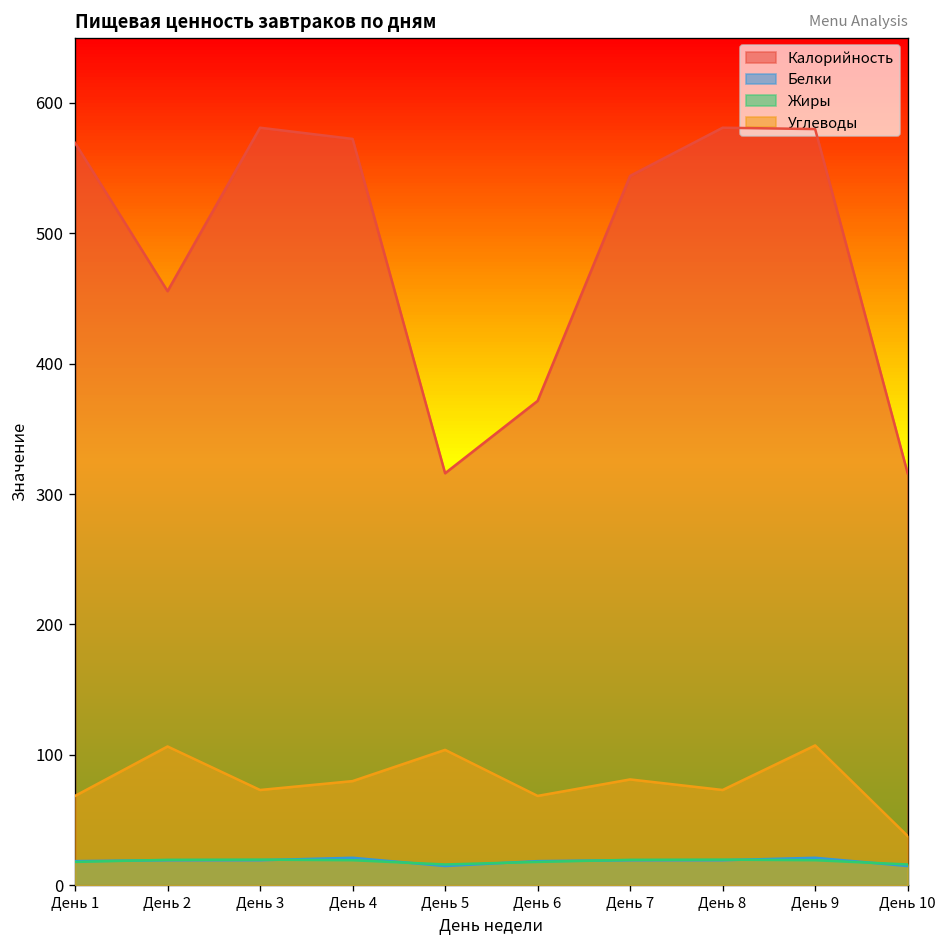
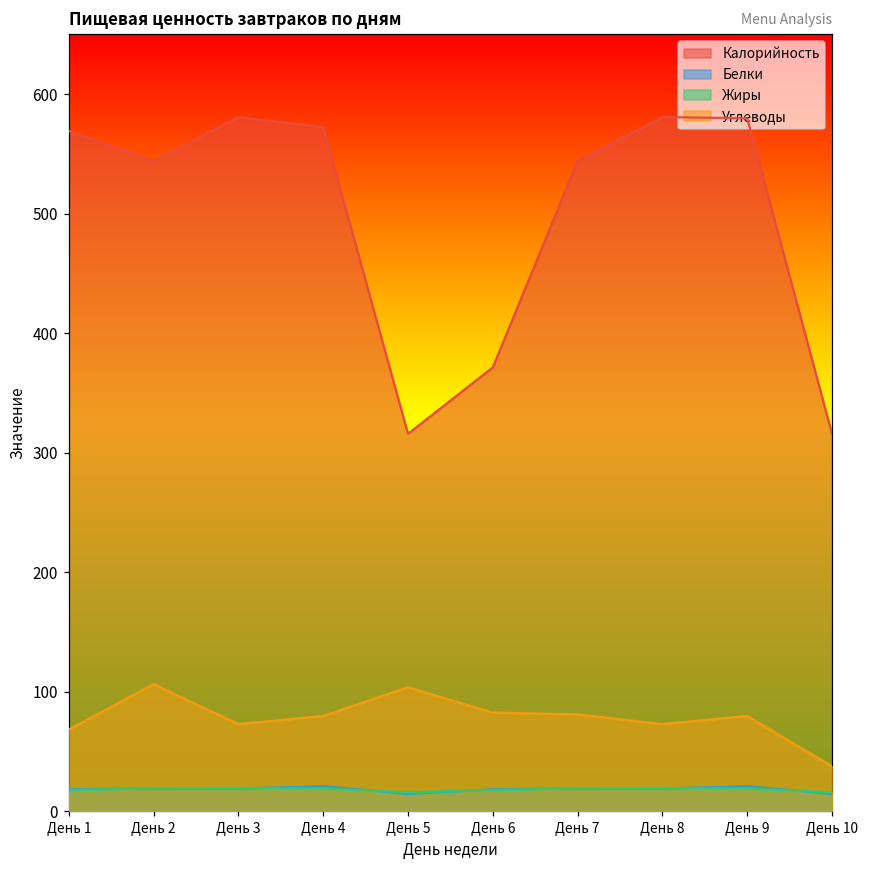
  {
    "Калорийность": {
      "День 1": 569,
-     "День 2": 456,
+     "День 2": 544,
      "День 3": 581,
      "День 4": 572,
      "День 5": 316,
      "День 6": 371,
      "День 7": 544,
      "День 8": 581,
      "День 10": 316
    },
    "Углеводы": {
      "День 1": 69,
      "День 2": 106,
      "День 3": 73,
      "День 4": 80,
      "День 5": 104,
-     "День 6": 69,
+     "День 6": 83,
      "День 7": 81,
      "День 8": 73,
-     "День 9": 107,
+     "День 9": 80,
      "День 10": 38
    }
  }
